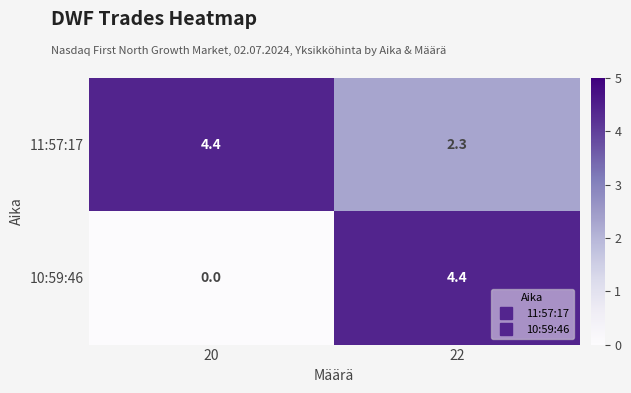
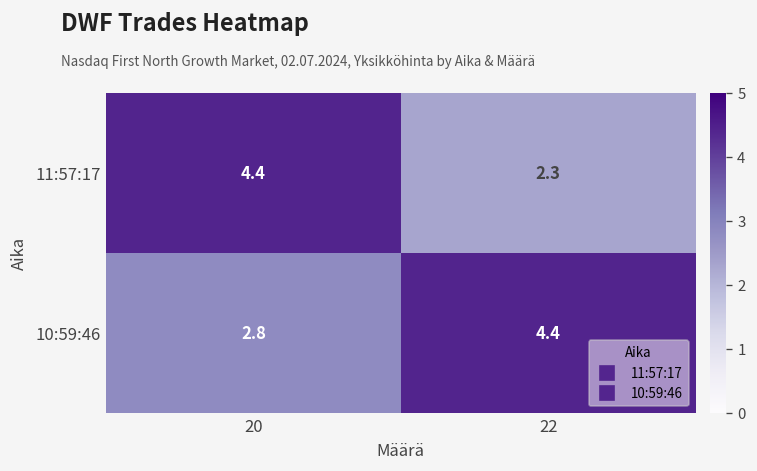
  {
    "11:57:17": {
      "20": 4.4,
      "22": 2.3
    },
    "10:59:46": {
-     "20": 0.0,
+     "20": 2.8,
      "22": 4.4
    }
  }
